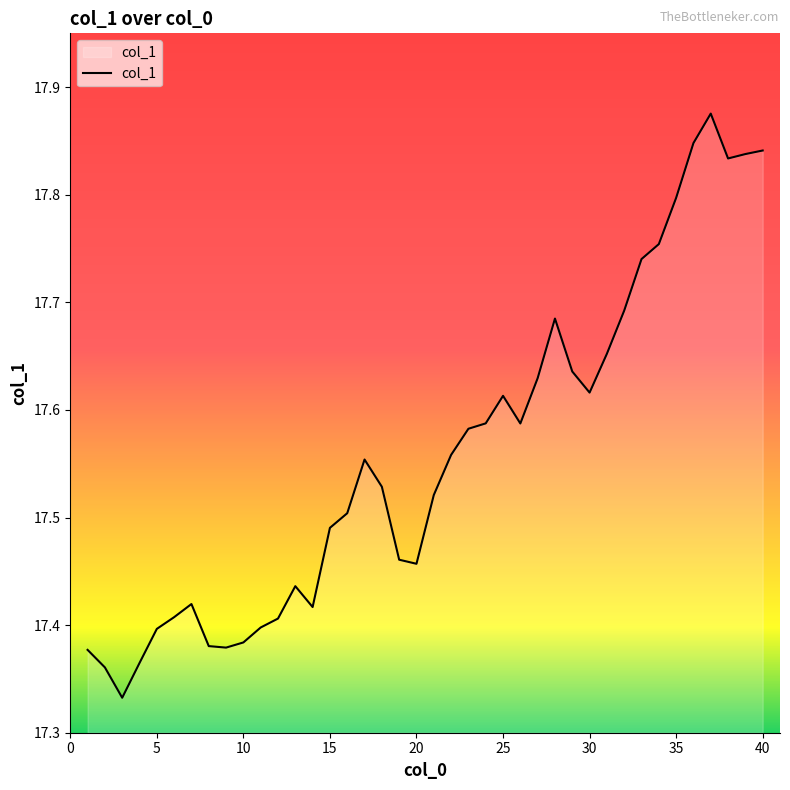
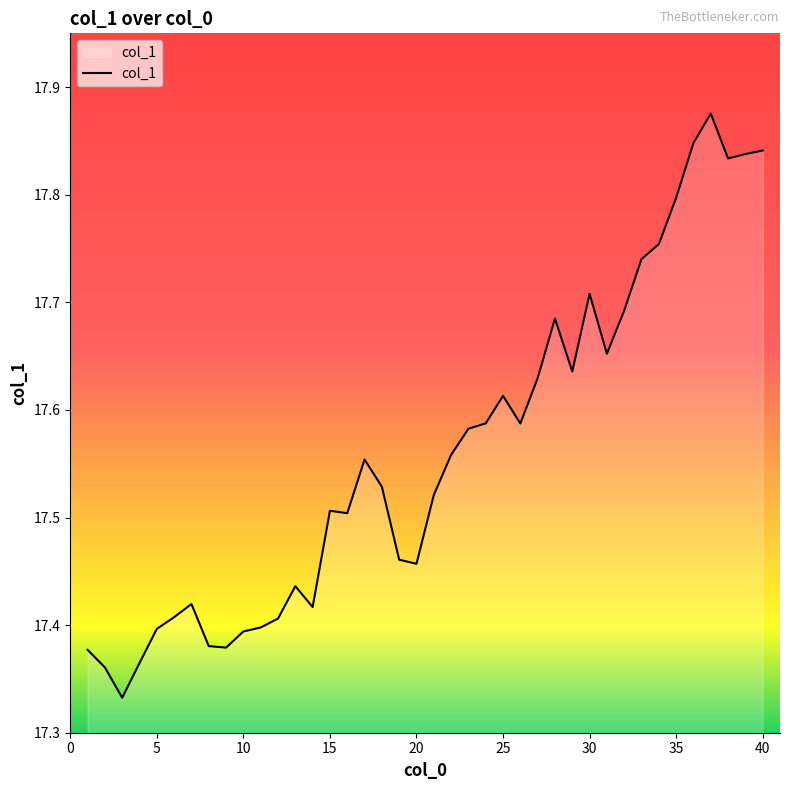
  {
    "5": 17.397,
-   "10": 17.384,
-   "15": 17.490,
+   "10": 17.394,
+   "15": 17.506,
    "20": 17.457,
    "25": 17.613,
-   "30": 17.616,
+   "30": 17.708,
    "35": 17.797,
    "40": 17.841
  }
